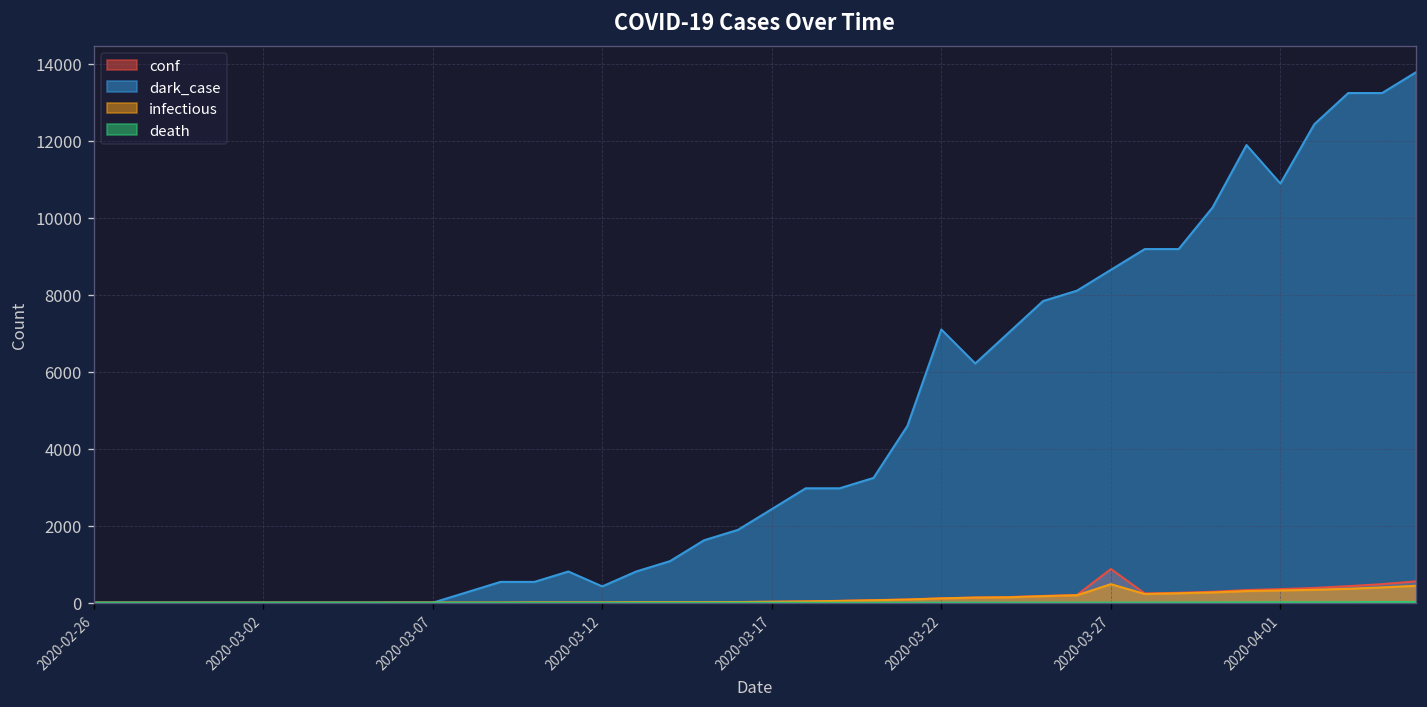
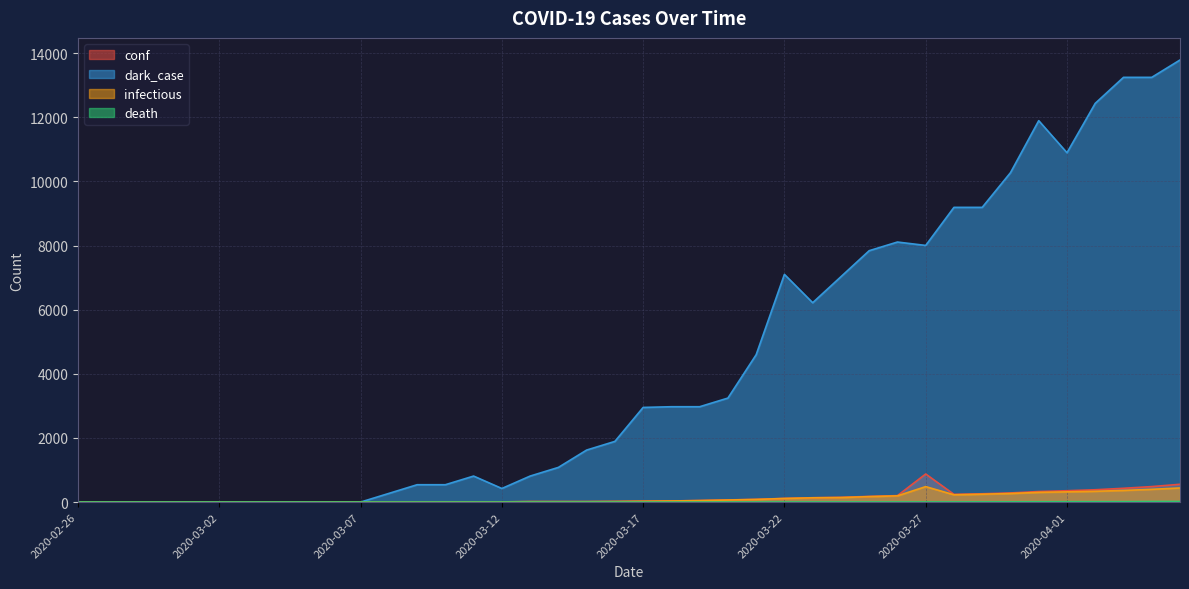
  {
    "conf": {
      "2020-03-27": 900
    },
    "dark_case": {
      "2020-03-12": 400,
-     "2020-03-17": 2400,
+     "2020-03-17": 3000,
      "2020-03-22": 7100,
-     "2020-03-27": 8600,
+     "2020-03-27": 8000,
      "2020-04-01": 10900
    },
    "infectious": {
      "2020-03-27": 500
    },
    "death": {
      "2020-03-22": 0,
      "2020-03-27": 0,
      "2020-04-01": 0
    }
  }
